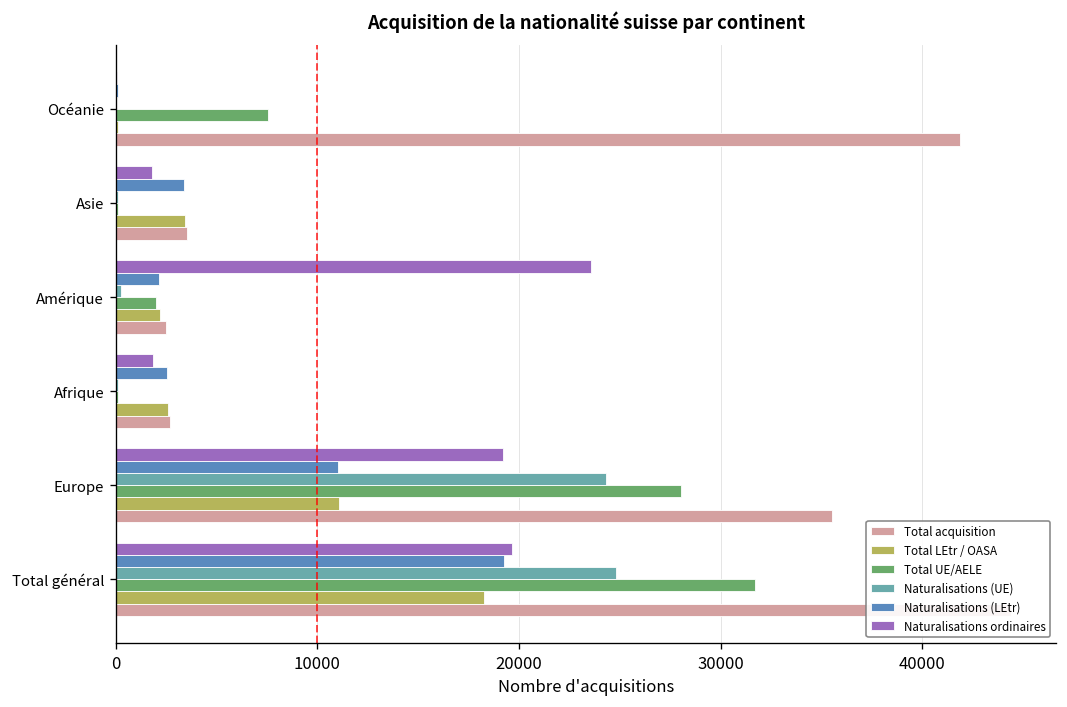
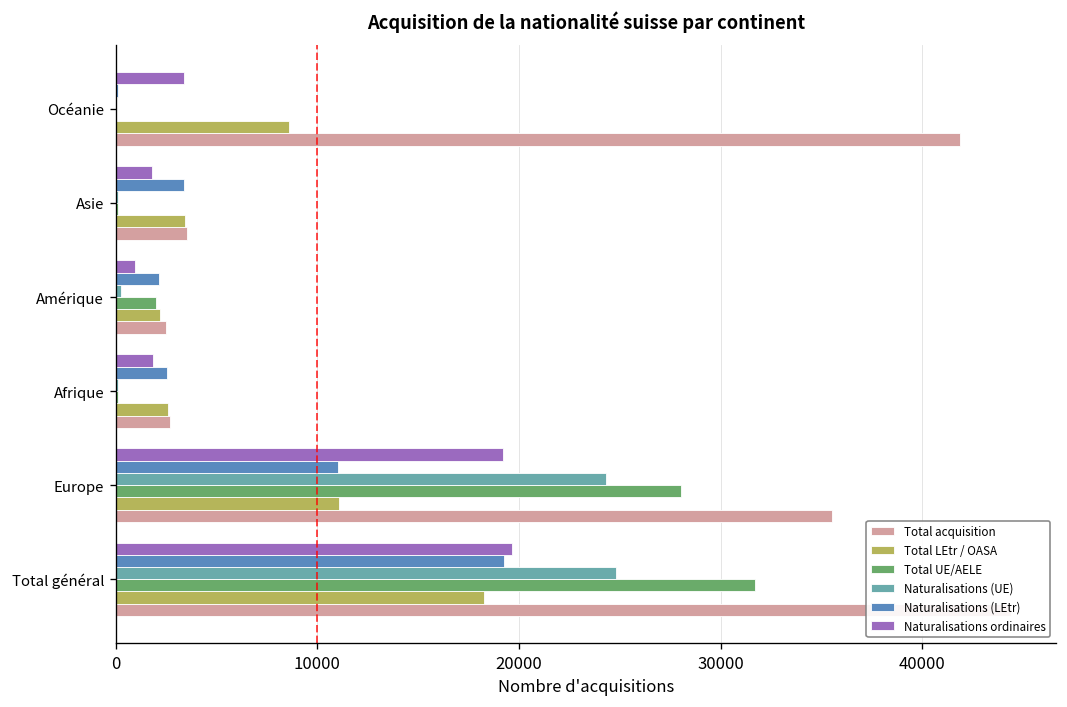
  {
    "Total acquisition": {
      "Océanie": 41900,
      "Asie": 3500,
      "Amérique": 2500,
      "Afrique": 2700,
      "Europe": 35500
    },
    "Total LEtr / OASA": {
-     "Océanie": 100,
+     "Océanie": 8600,
      "Asie": 3400,
      "Amérique": 2200,
      "Afrique": 2600,
      "Europe": 11100,
      "Total général": 18200
    },
    "Total UE/AELE": {
-     "Océanie": 7600,
+     "Océanie": 0,
      "Amérique": 2000,
      "Europe": 28000,
      "Total général": 31700
    },
    "Naturalisations ordinaires": {
-     "Océanie": 0,
+     "Océanie": 3400,
      "Asie": 1800,
-     "Amérique": 23600,
+     "Amérique": 1000,
      "Afrique": 1900,
      "Europe": 19200,
      "Total général": 19700
    }
  }
